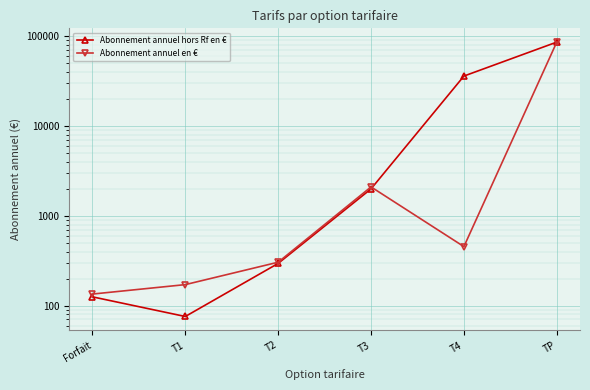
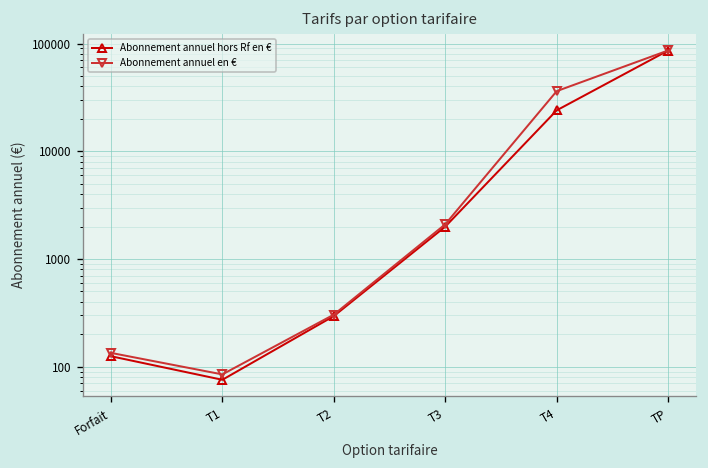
  {
    "Abonnement annuel hors Rf en €": {
      "Forfait": 130,
      "T1": 80,
-     "T4": 36000
+     "T4": 24000
    },
    "Abonnement annuel en €": {
      "Forfait": 130,
-     "T1": 170,
-     "T4": 500
+     "T1": 80,
+     "T4": 36000
    }
  }
